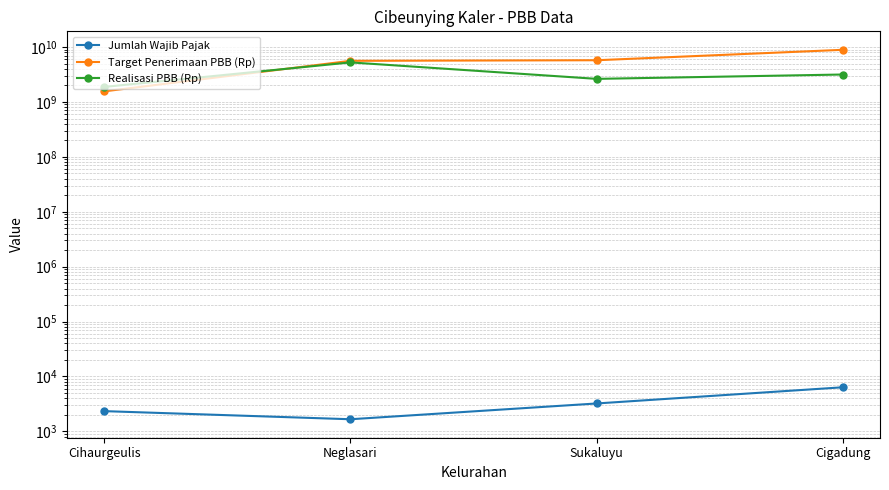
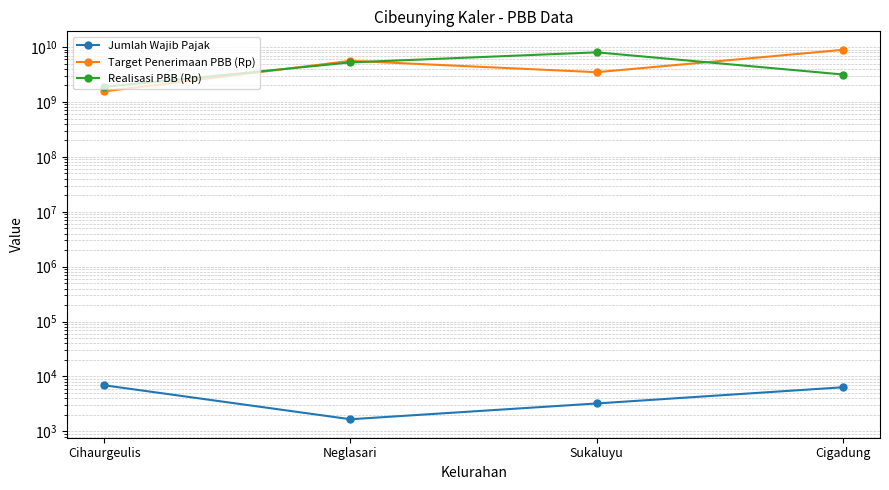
  {
    "Jumlah Wajib Pajak": {
-     "Cihaurgeulis": 2300,
+     "Cihaurgeulis": 7000,
      "Neglasari": 1700,
      "Sukaluyu": 3000,
      "Cigadung": 6000
    },
    "Target Penerimaan PBB (Rp)": {
      "Cihaurgeulis": 1600000000,
-     "Sukaluyu": 6000000000,
+     "Sukaluyu": 3000000000,
      "Cigadung": 9000000000
    },
    "Realisasi PBB (Rp)": {
-     "Sukaluyu": 3000000000,
+     "Sukaluyu": 8000000000,
      "Cigadung": 3000000000
    }
  }
